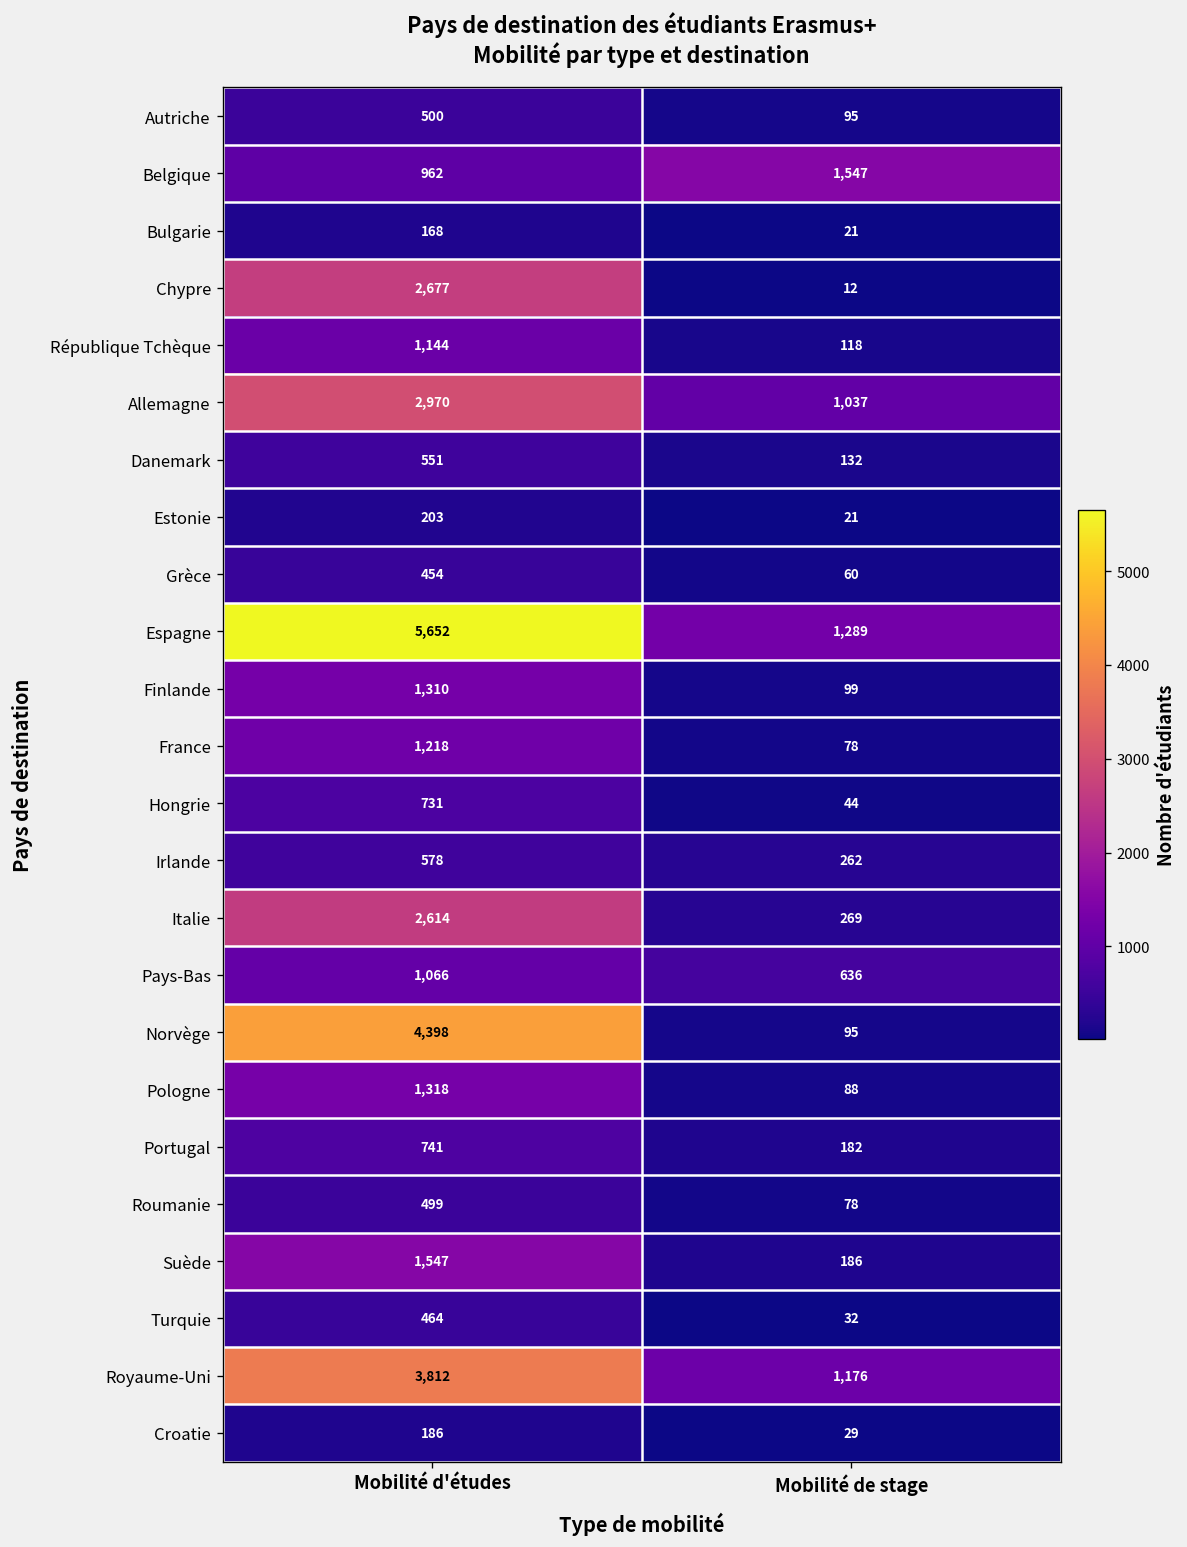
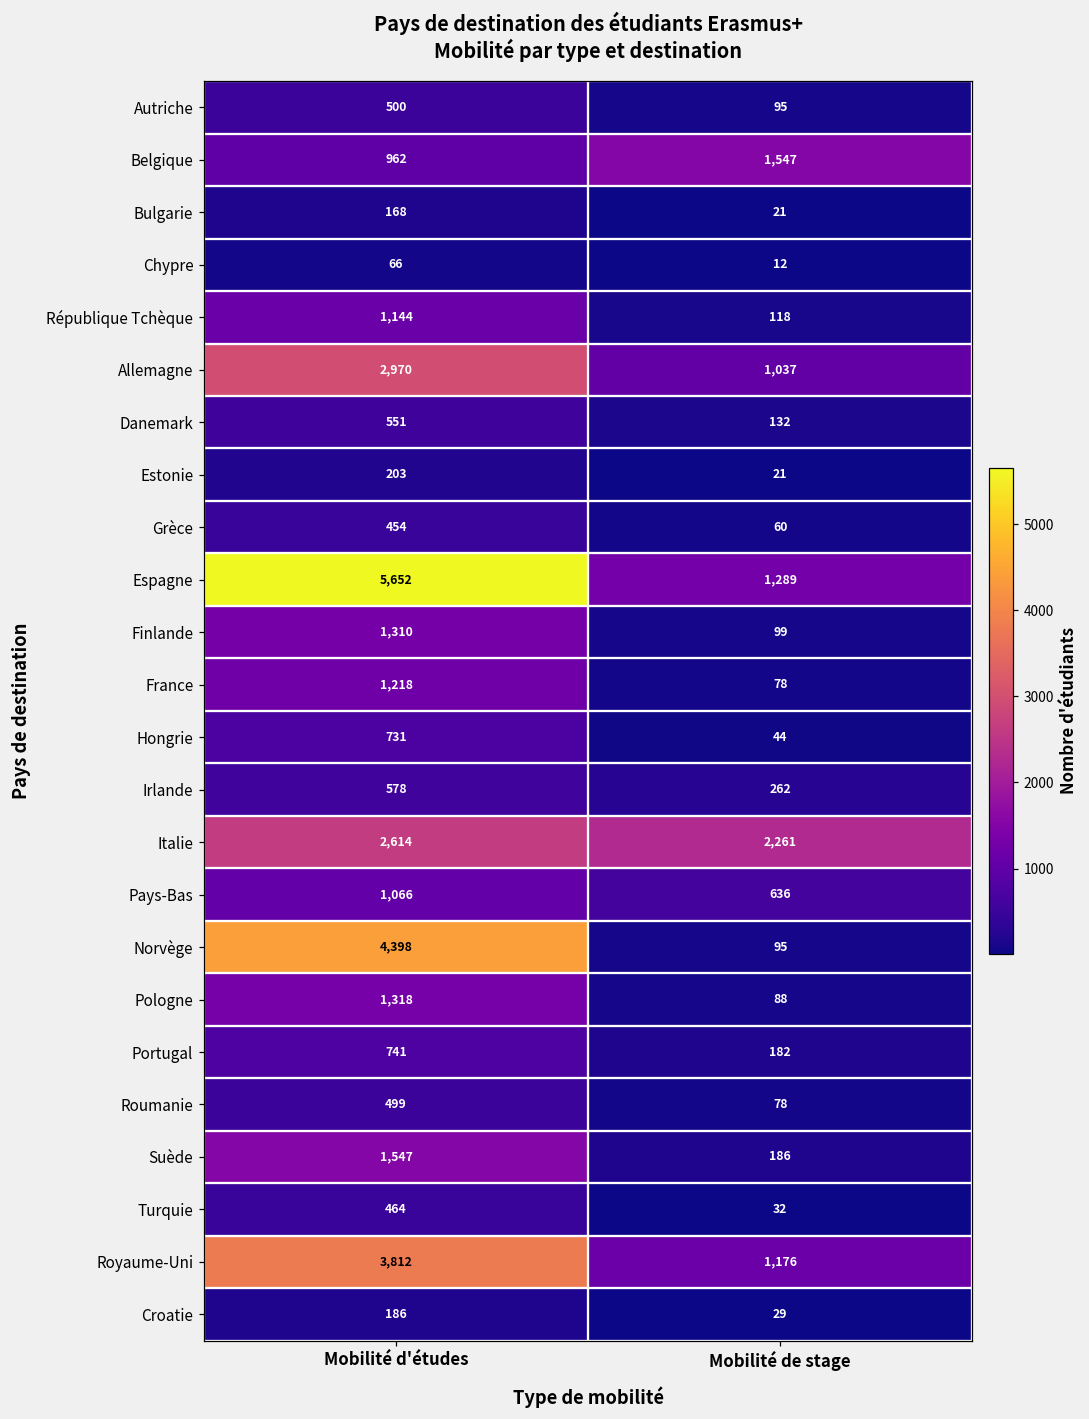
  {
    "Autriche": {
      "Mobilité d'études": "500",
      "Mobilité de stage": "95"
    },
    "Belgique": {
      "Mobilité d'études": "962",
      "Mobilité de stage": "1,547"
    },
    "Bulgarie": {
      "Mobilité d'études": "168",
      "Mobilité de stage": "21"
    },
    "Chypre": {
-     "Mobilité d'études": "2,677",
+     "Mobilité d'études": "66",
      "Mobilité de stage": "12"
    },
    "République Tchèque": {
      "Mobilité d'études": "1,144",
      "Mobilité de stage": "118"
    },
    "Allemagne": {
      "Mobilité d'études": "2,970",
      "Mobilité de stage": "1,037"
    },
    "Danemark": {
      "Mobilité d'études": "551",
      "Mobilité de stage": "132"
    },
    "Estonie": {
      "Mobilité d'études": "203",
      "Mobilité de stage": "21"
    },
    "Grèce": {
      "Mobilité d'études": "454",
      "Mobilité de stage": "60"
    },
    "Espagne": {
      "Mobilité d'études": "5,652",
      "Mobilité de stage": "1,289"
    },
    "Finlande": {
      "Mobilité d'études": "1,310",
      "Mobilité de stage": "99"
    },
    "France": {
      "Mobilité d'études": "1,218",
      "Mobilité de stage": "78"
    },
    "Hongrie": {
      "Mobilité d'études": "731",
      "Mobilité de stage": "44"
    },
    "Irlande": {
      "Mobilité d'études": "578",
      "Mobilité de stage": "262"
    },
    "Italie": {
      "Mobilité d'études": "2,614",
-     "Mobilité de stage": "269"
+     "Mobilité de stage": "2,261"
    },
    "Pays-Bas": {
      "Mobilité d'études": "1,066",
      "Mobilité de stage": "636"
    },
    "Norvège": {
      "Mobilité d'études": "4,398",
      "Mobilité de stage": "95"
    },
    "Pologne": {
      "Mobilité d'études": "1,318",
      "Mobilité de stage": "88"
    },
    "Portugal": {
      "Mobilité d'études": "741",
      "Mobilité de stage": "182"
    },
    "Roumanie": {
      "Mobilité d'études": "499",
      "Mobilité de stage": "78"
    },
    "Suède": {
      "Mobilité d'études": "1,547",
      "Mobilité de stage": "186"
    },
    "Turquie": {
      "Mobilité d'études": "464",
      "Mobilité de stage": "32"
    },
    "Royaume-Uni": {
      "Mobilité d'études": "3,812",
      "Mobilité de stage": "1,176"
    },
    "Croatie": {
      "Mobilité d'études": "186",
      "Mobilité de stage": "29"
    }
  }
